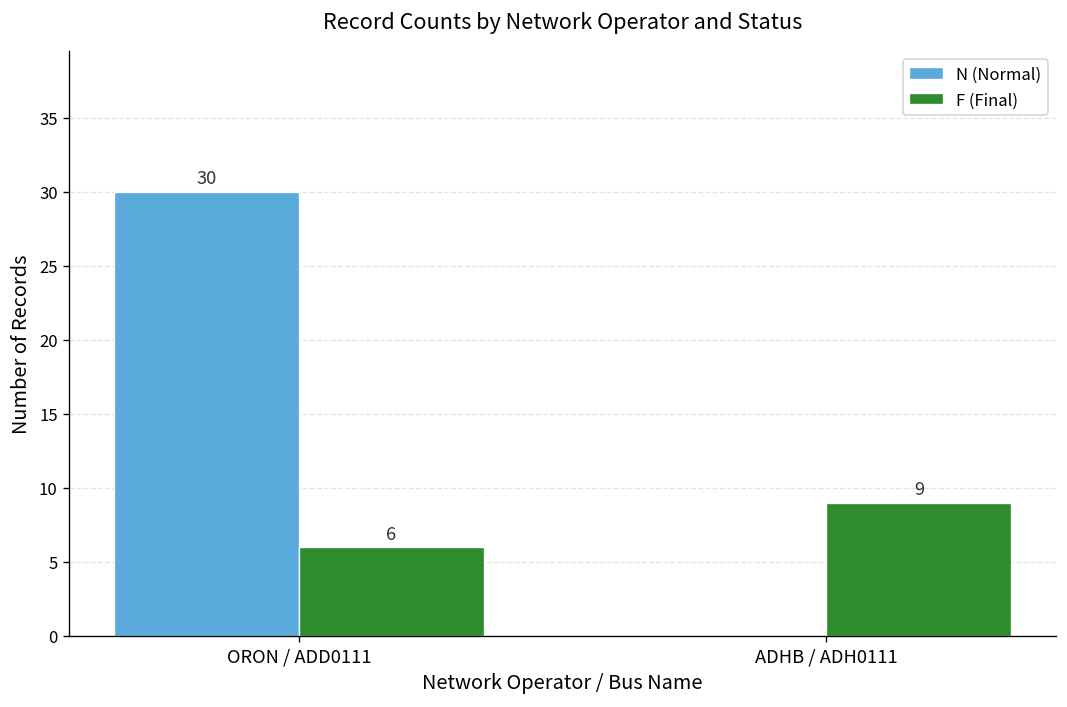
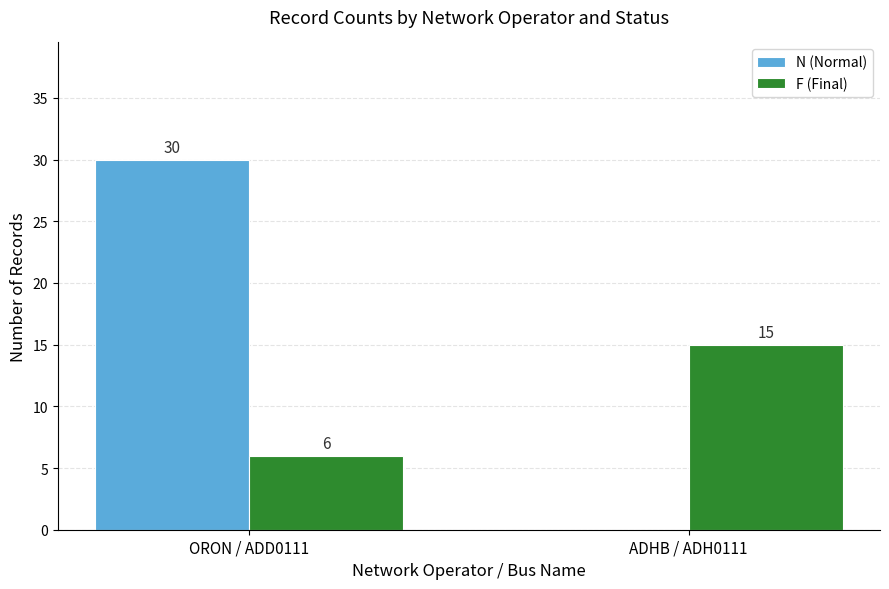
  {
    "N (Normal)": {
      "ORON / ADD0111": 30
    },
    "F (Final)": {
      "ORON / ADD0111": 6,
-     "ADHB / ADH0111": 9
+     "ADHB / ADH0111": 15
    }
  }
